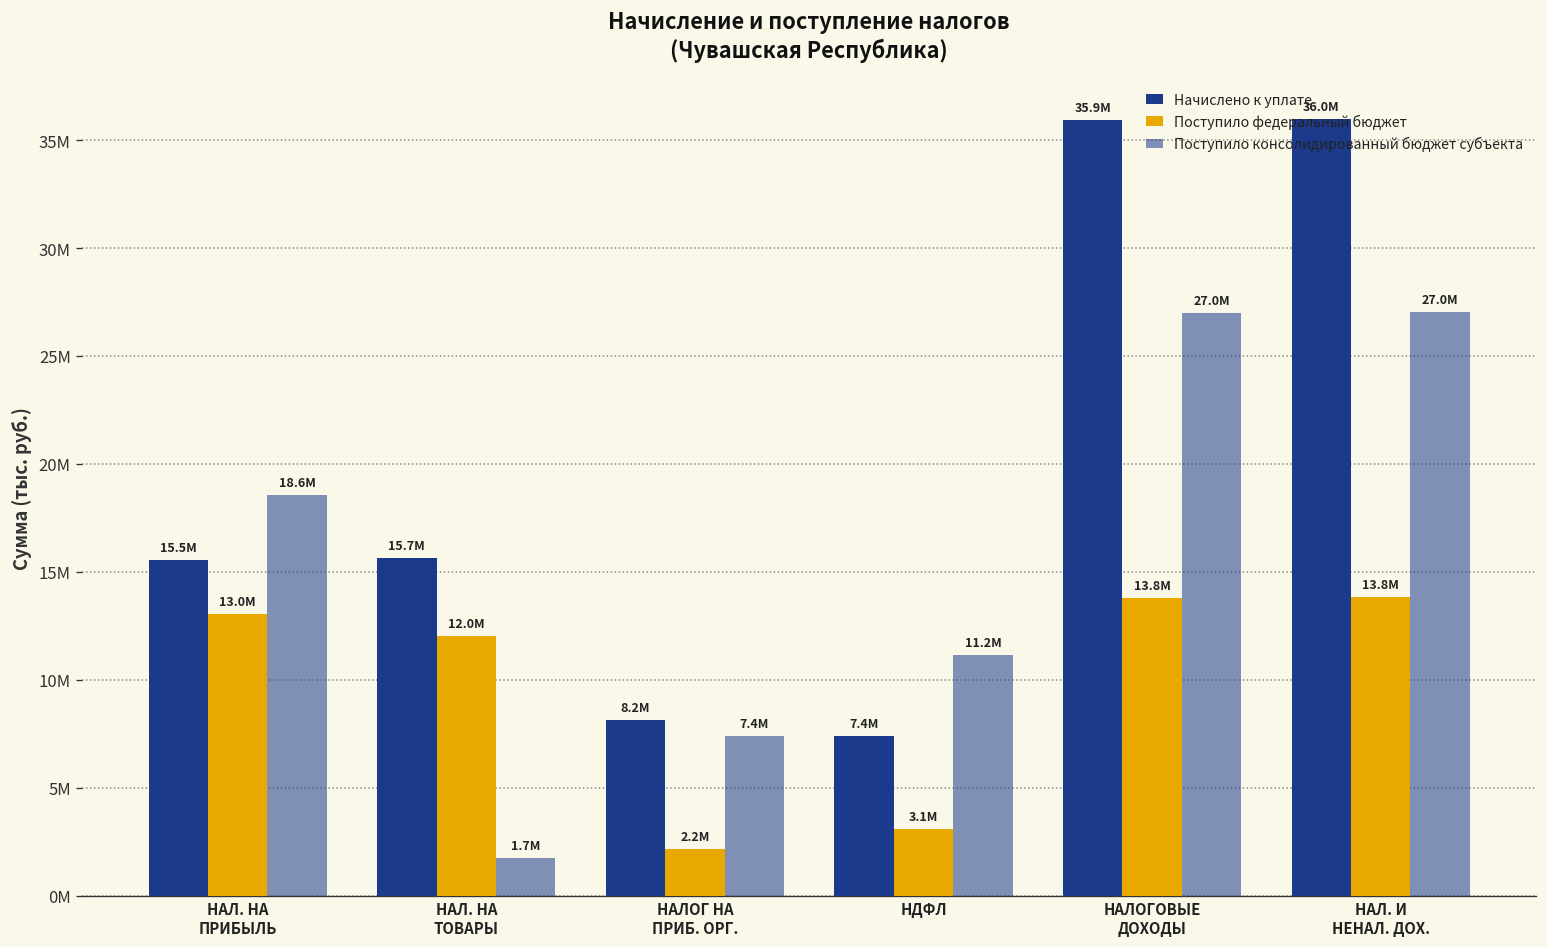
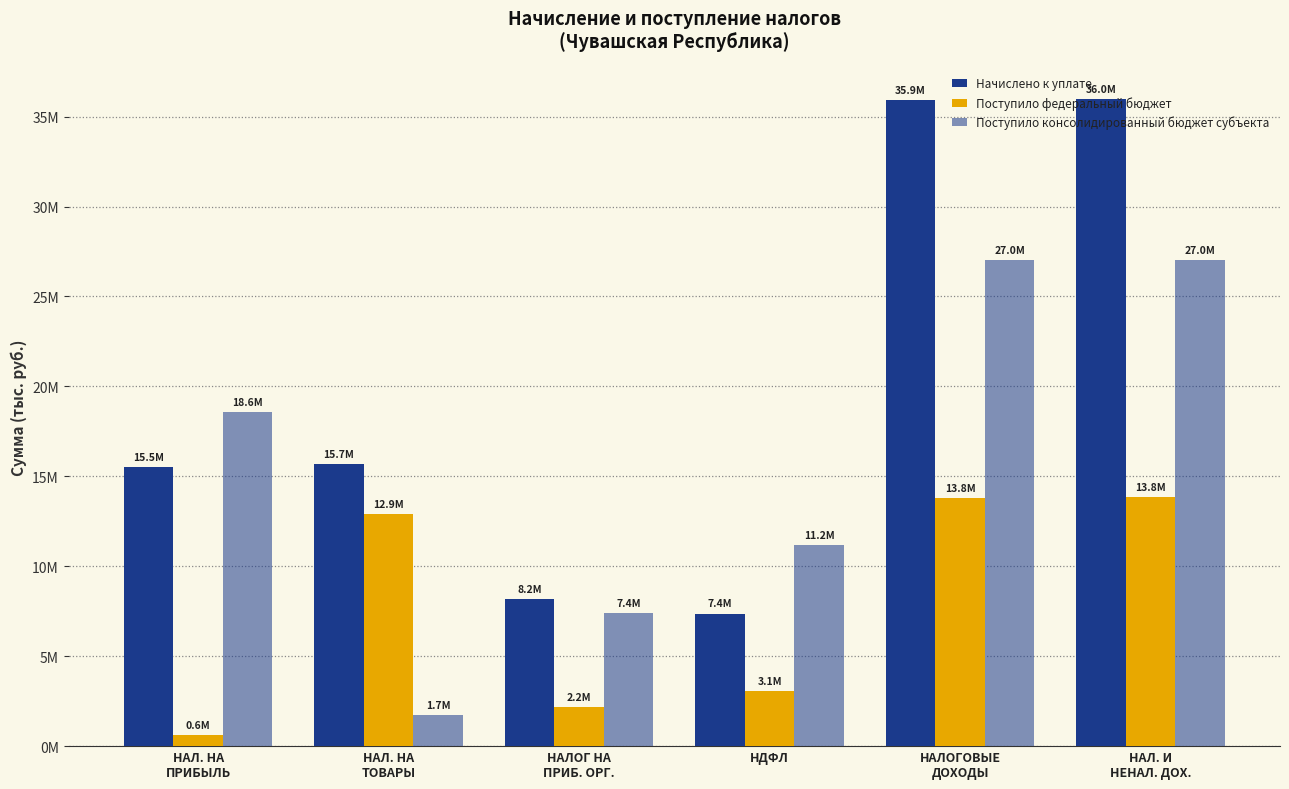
  {
    "Поступило федеральный бюджет": {
-     "НАЛ. НА ПРИБЫЛЬ": "13.0M",
-     "НАЛ. НА ТОВАРЫ": "12.0M",
+     "НАЛ. НА ПРИБЫЛЬ": "0.6M",
+     "НАЛ. НА ТОВАРЫ": "12.9M",
      "НАЛОГ НА ПРИБ. ОРГ.": "2.2M",
      "НДФЛ": "3.1M",
      "НАЛОГОВЫЕ ДОХОДЫ": "13.8M",
      "НАЛ. И НЕНАЛ. ДОХ.": "13.8M"
    }
  }
